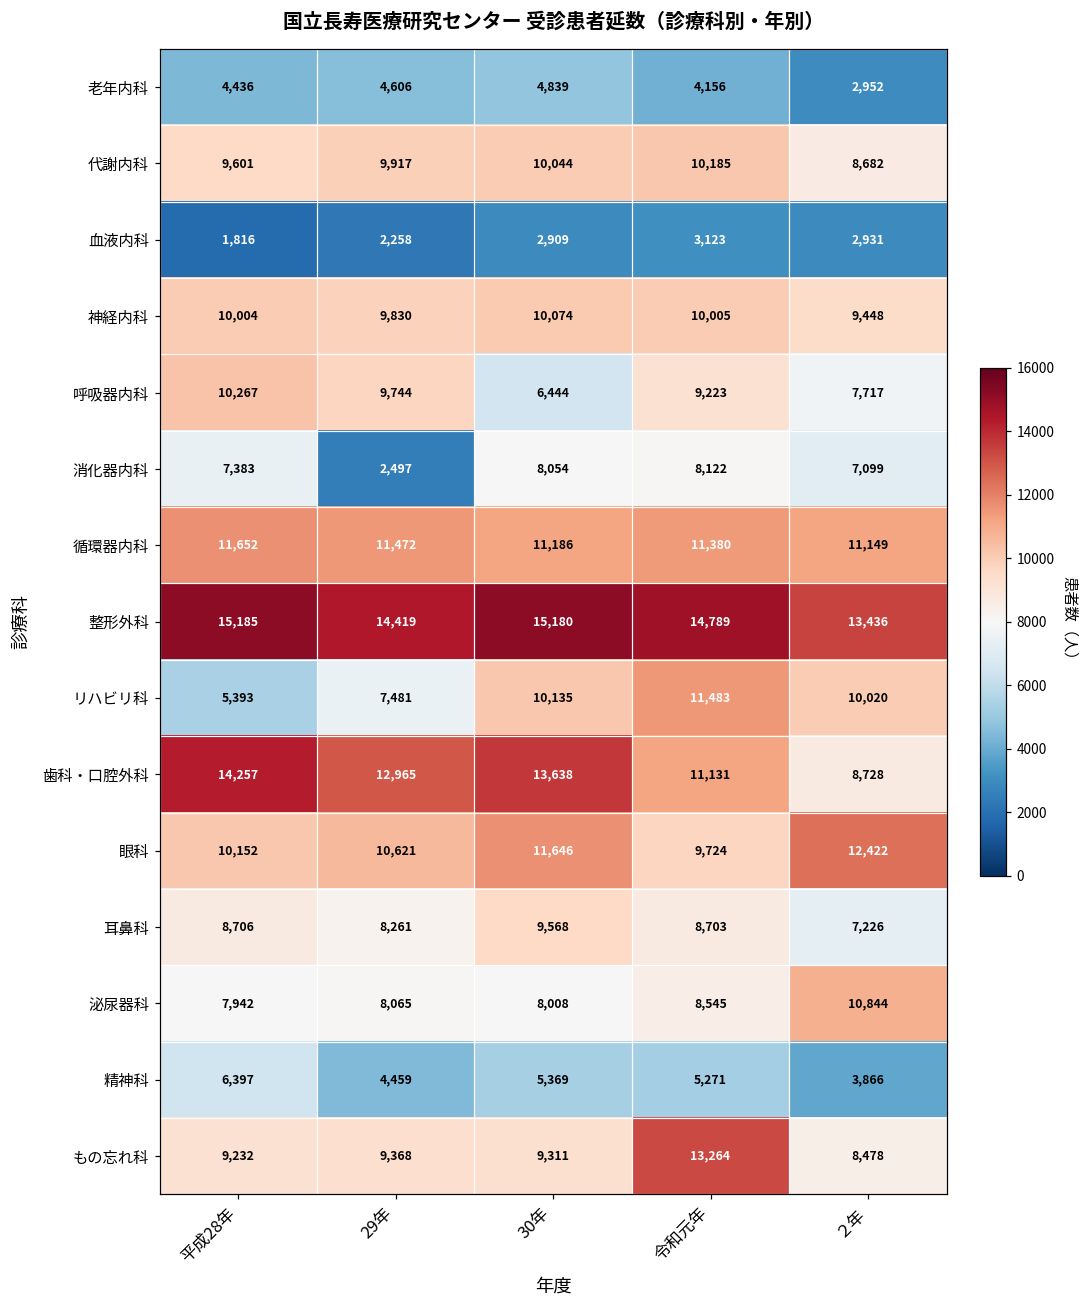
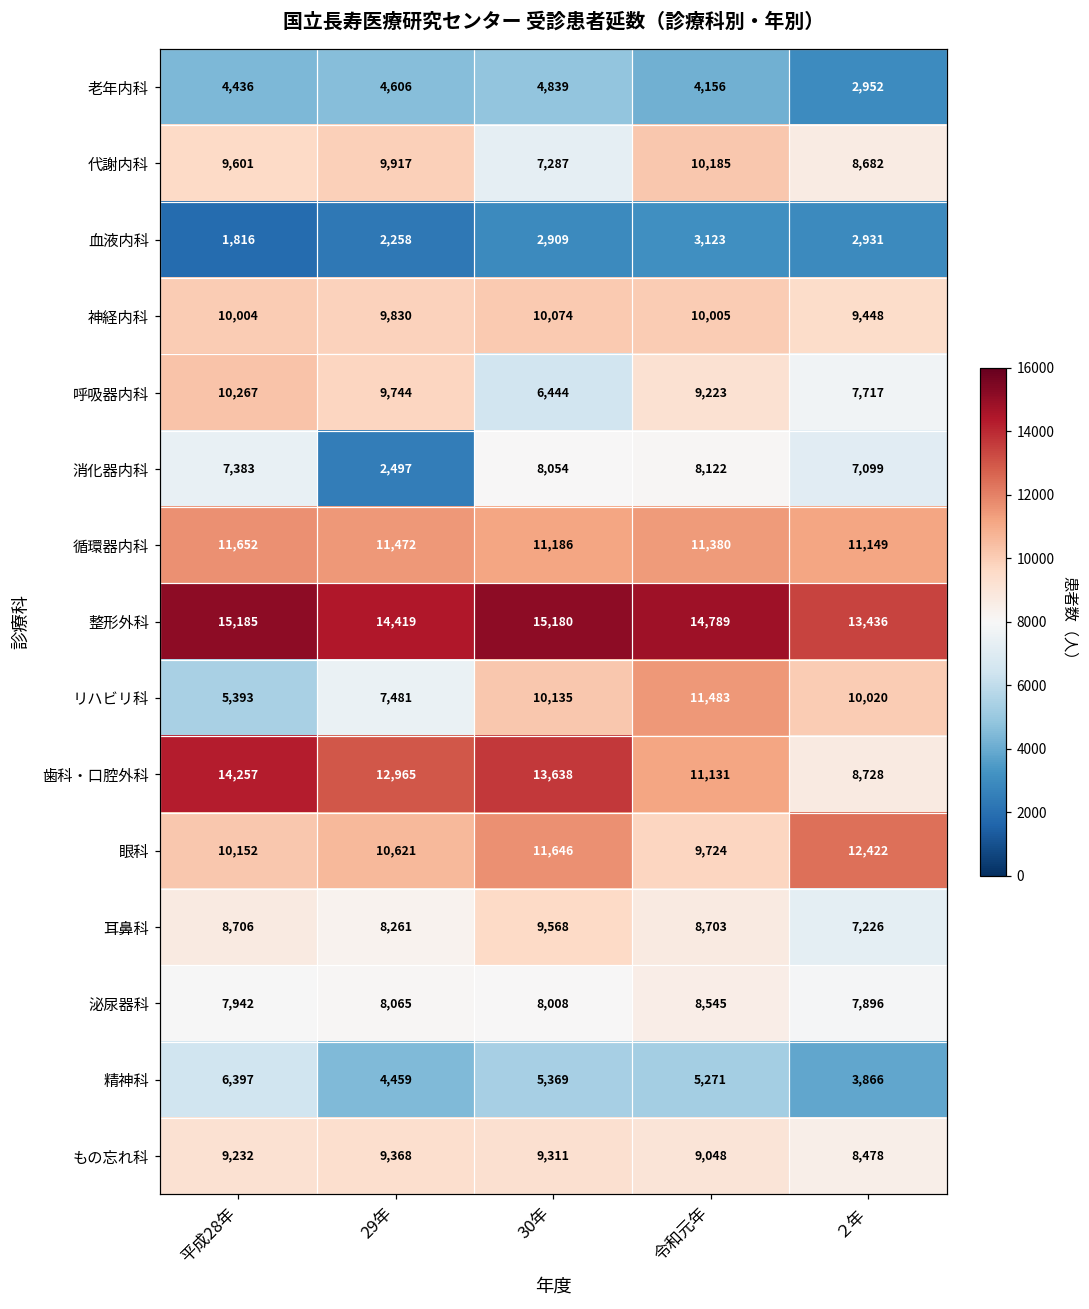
  {
    "老年内科": {
      "平成28年": "4,436",
      "29年": "4,606",
      "30年": "4,839",
      "令和元年": "4,156",
      "２年": "2,952"
    },
    "代謝内科": {
      "平成28年": "9,601",
      "29年": "9,917",
-     "30年": "10,044",
+     "30年": "7,287",
      "令和元年": "10,185",
      "２年": "8,682"
    },
    "血液内科": {
      "平成28年": "1,816",
      "29年": "2,258",
      "30年": "2,909",
      "令和元年": "3,123",
      "２年": "2,931"
    },
    "神経内科": {
      "平成28年": "10,004",
      "29年": "9,830",
      "30年": "10,074",
      "令和元年": "10,005",
      "２年": "9,448"
    },
    "呼吸器内科": {
      "平成28年": "10,267",
      "29年": "9,744",
      "30年": "6,444",
      "令和元年": "9,223",
      "２年": "7,717"
    },
    "消化器内科": {
      "平成28年": "7,383",
      "29年": "2,497",
      "30年": "8,054",
      "令和元年": "8,122",
      "２年": "7,099"
    },
    "循環器内科": {
      "平成28年": "11,652",
      "29年": "11,472",
      "30年": "11,186",
      "令和元年": "11,380",
      "２年": "11,149"
    },
    "整形外科": {
      "平成28年": "15,185",
      "29年": "14,419",
      "30年": "15,180",
      "令和元年": "14,789",
      "２年": "13,436"
    },
    "リハビリ科": {
      "平成28年": "5,393",
      "29年": "7,481",
      "30年": "10,135",
      "令和元年": "11,483",
      "２年": "10,020"
    },
    "歯科・口腔外科": {
      "平成28年": "14,257",
      "29年": "12,965",
      "30年": "13,638",
      "令和元年": "11,131",
      "２年": "8,728"
    },
    "眼科": {
      "平成28年": "10,152",
      "29年": "10,621",
      "30年": "11,646",
      "令和元年": "9,724",
      "２年": "12,422"
    },
    "耳鼻科": {
      "平成28年": "8,706",
      "29年": "8,261",
      "30年": "9,568",
      "令和元年": "8,703",
      "２年": "7,226"
    },
    "泌尿器科": {
      "平成28年": "7,942",
      "29年": "8,065",
      "30年": "8,008",
      "令和元年": "8,545",
-     "２年": "10,844"
+     "２年": "7,896"
    },
    "精神科": {
      "平成28年": "6,397",
      "29年": "4,459",
      "30年": "5,369",
      "令和元年": "5,271",
      "２年": "3,866"
    },
    "もの忘れ科": {
      "平成28年": "9,232",
      "29年": "9,368",
      "30年": "9,311",
-     "令和元年": "13,264",
+     "令和元年": "9,048",
      "２年": "8,478"
    }
  }
